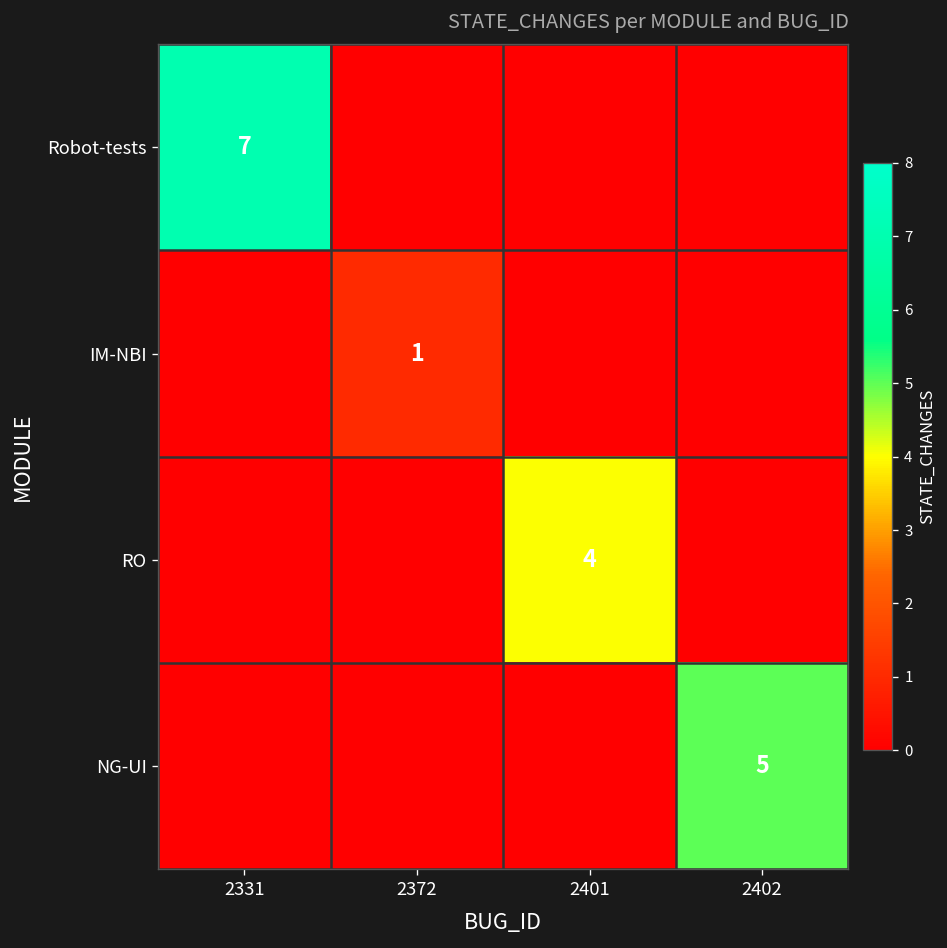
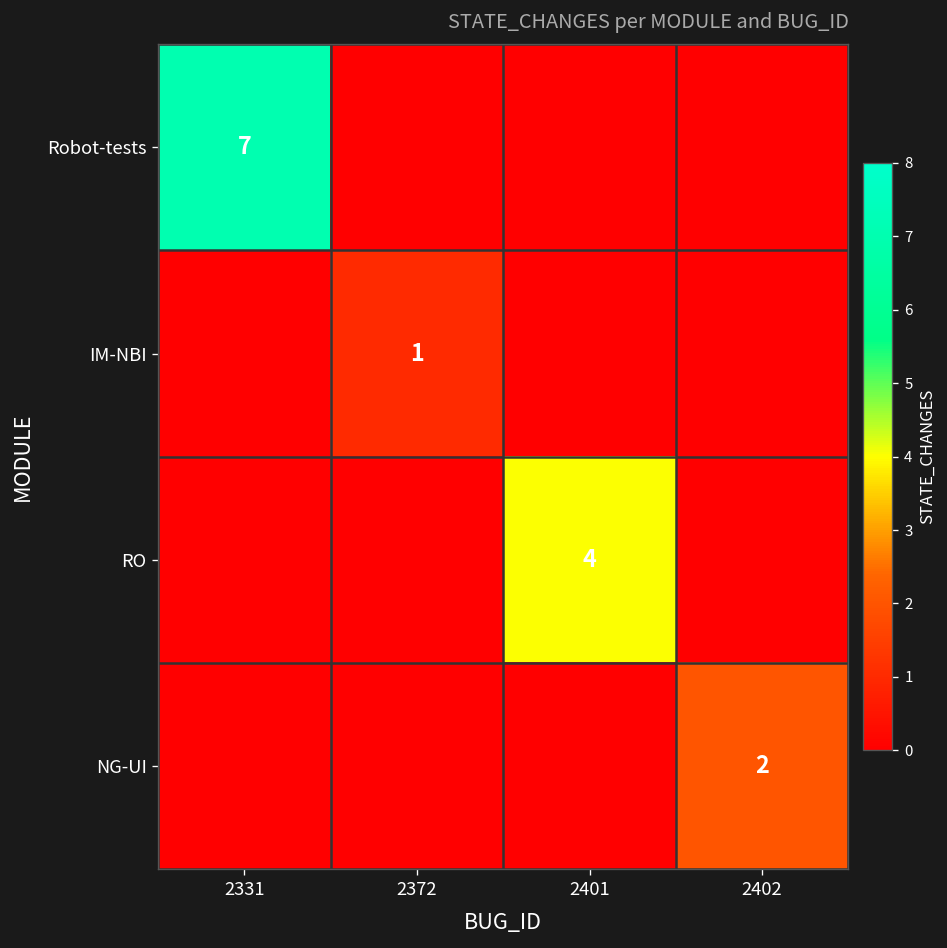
  {
    "Robot-tests": {
      "2331": 7
    },
    "IM-NBI": {
      "2372": 1
    },
    "RO": {
      "2401": 4
    },
    "NG-UI": {
-     "2402": 5
+     "2402": 2
    }
  }
